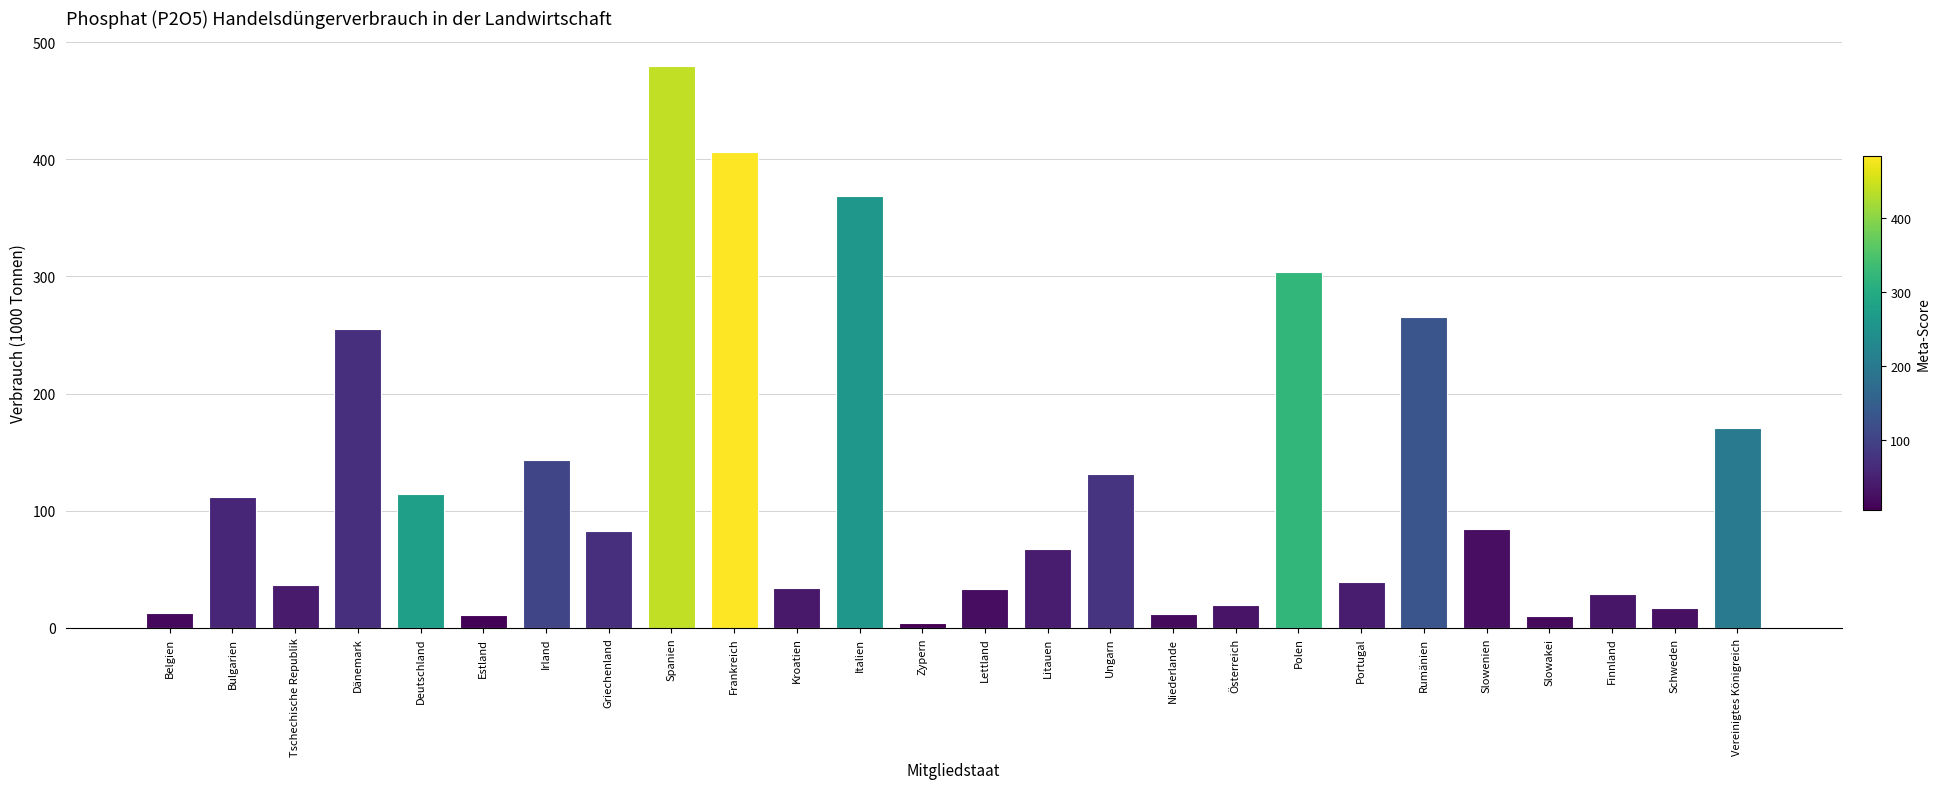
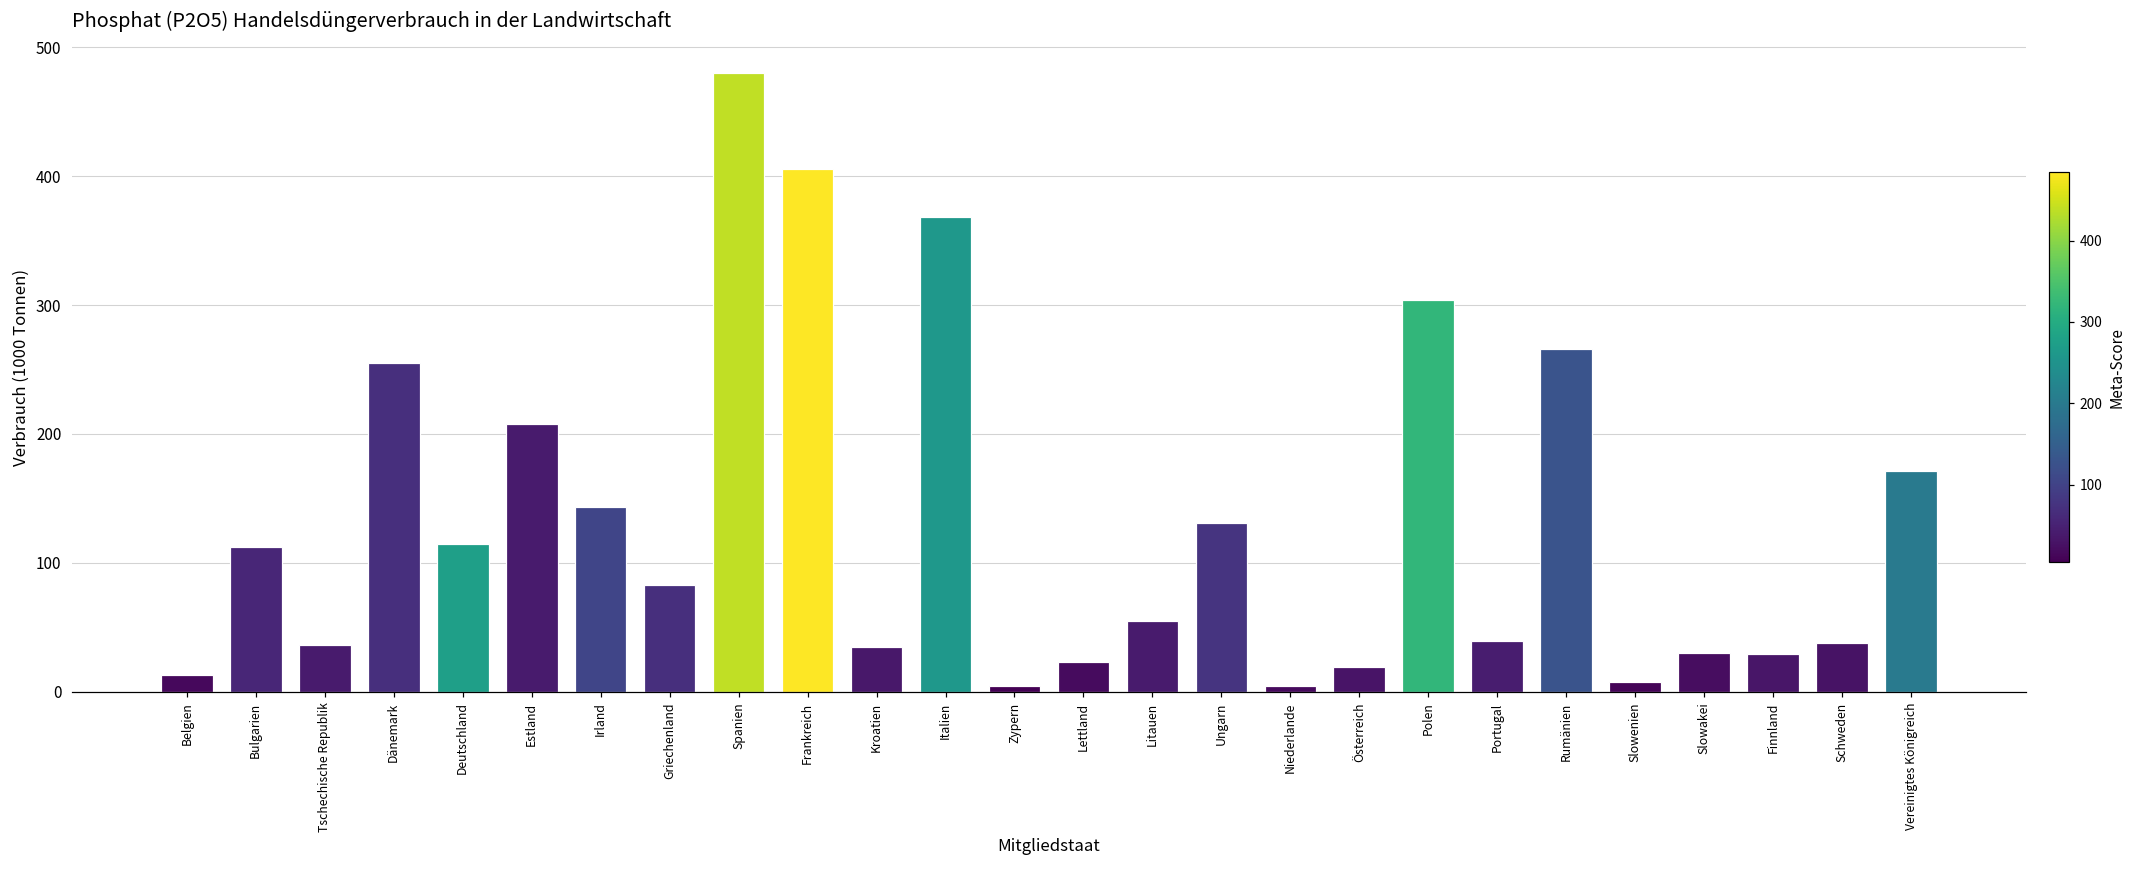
  {
    "Belgien": 13,
    "Bulgarien": 112,
    "Tschechische Republik": 36,
    "Dänemark": 255,
    "Deutschland": 115,
-   "Estland": 11,
+   "Estland": 208,
    "Irland": 143,
    "Griechenland": 83,
    "Spanien": 480,
    "Frankreich": 406,
    "Kroatien": 34,
    "Italien": 368,
    "Zypern": 4,
-   "Lettland": 33,
-   "Litauen": 68,
+   "Lettland": 23,
+   "Litauen": 55,
    "Ungarn": 131,
-   "Niederlande": 12,
+   "Niederlande": 5,
    "Österreich": 19,
    "Polen": 304,
    "Portugal": 39,
    "Rumänien": 266,
-   "Slowenien": 84,
-   "Slowakei": 10,
+   "Slowenien": 7,
+   "Slowakei": 30,
    "Finnland": 29,
-   "Schweden": 17,
+   "Schweden": 38,
    "Vereinigtes Königreich": 171
  }
